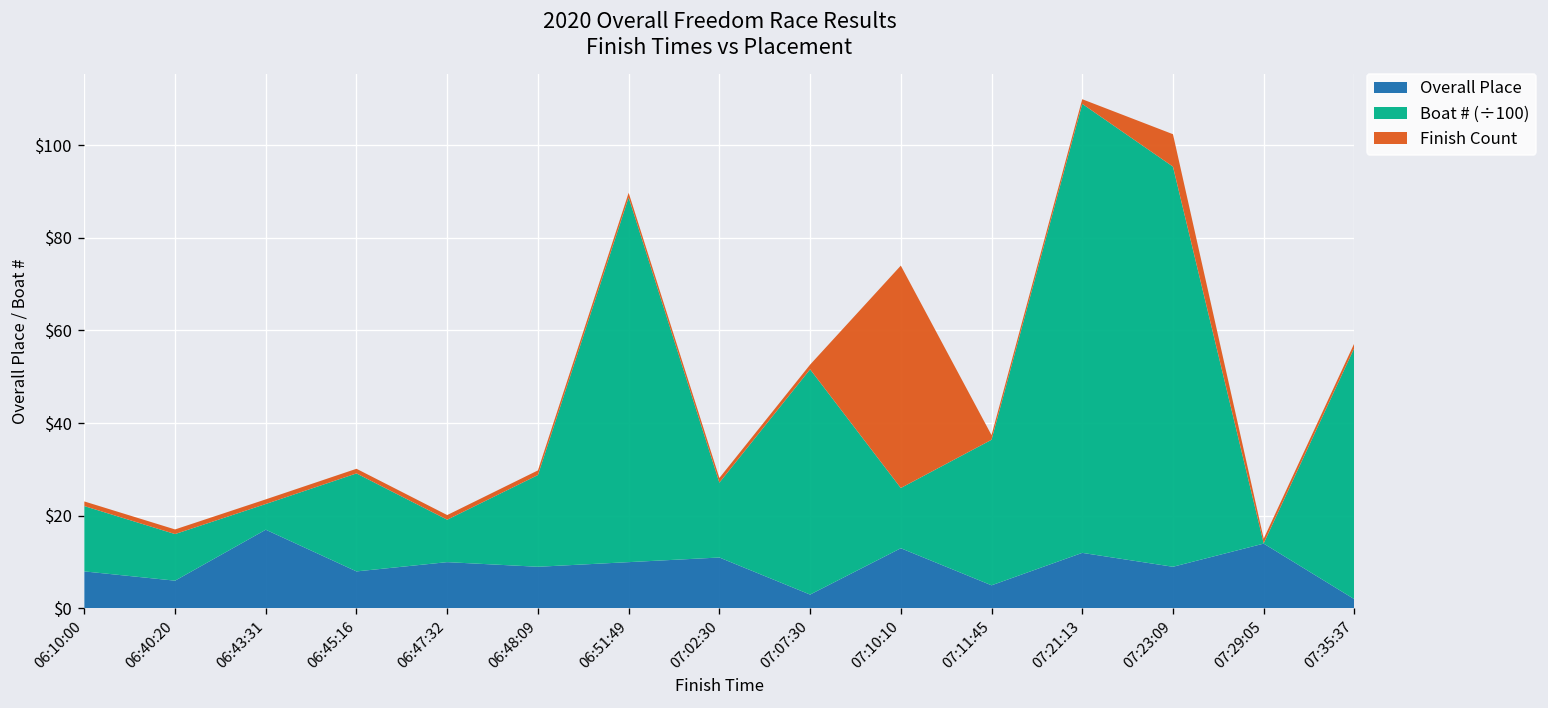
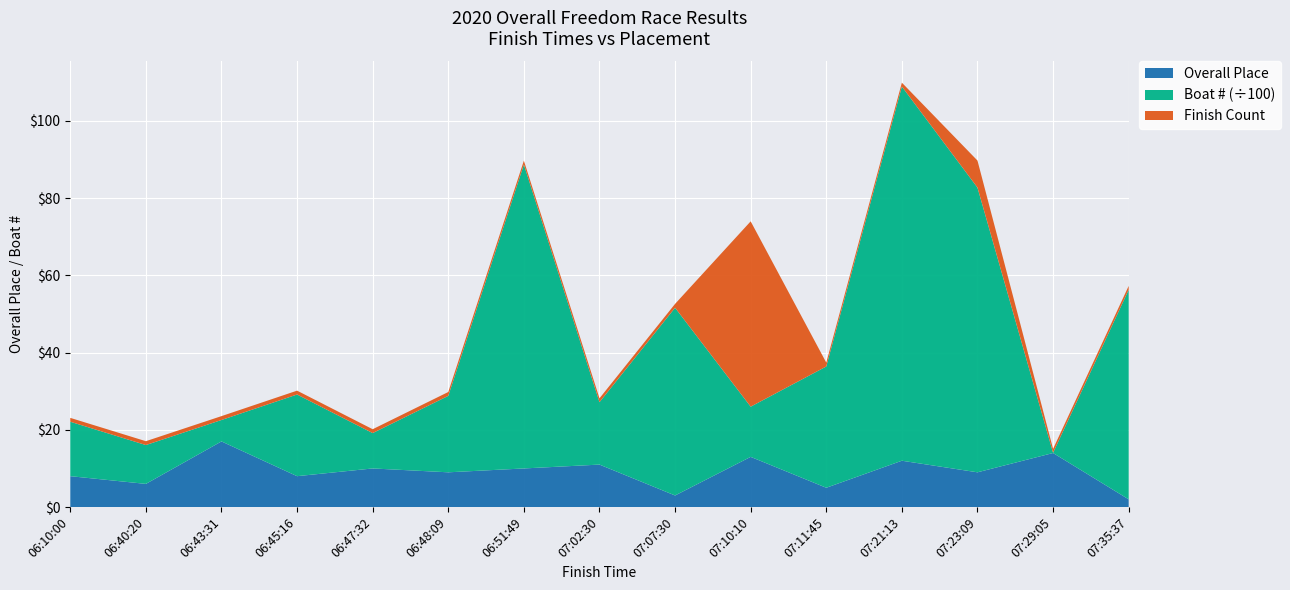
  {
    "Overall Place": {
      "06:10:00": "$8",
      "06:40:20": "$6",
      "06:43:31": "$17",
      "06:45:16": "$8",
      "06:47:32": "$10",
      "06:48:09": "$9",
      "06:51:49": "$10",
      "07:02:30": "$11",
      "07:07:30": "$3",
      "07:10:10": "$13",
      "07:11:45": "$5",
      "07:21:13": "$12",
      "07:23:09": "$9",
      "07:35:37": "$2"
    },
    "Boat # (÷100)": {
      "06:10:00": "$14",
      "06:40:20": "$10",
      "06:43:31": "$6",
      "06:45:16": "$21",
      "06:47:32": "$9",
      "06:48:09": "$20",
      "06:51:49": "$79",
      "07:02:30": "$16",
      "07:07:30": "$49",
      "07:10:10": "$13",
      "07:11:45": "$31",
      "07:21:13": "$97",
-     "07:23:09": "$86",
+     "07:23:09": "$74",
      "07:35:37": "$54"
    },
    "Finish Count": {
      "06:10:00": "$1",
      "06:40:20": "$1",
      "06:43:31": "$1",
      "06:45:16": "$1",
      "06:47:32": "$1",
      "06:48:09": "$1",
      "06:51:49": "$1",
      "07:02:30": "$1",
      "07:07:30": "$1",
      "07:10:10": "$48",
      "07:11:45": "$1",
      "07:21:13": "$1",
      "07:23:09": "$7",
      "07:29:05": "$1",
      "07:35:37": "$1"
    }
  }
